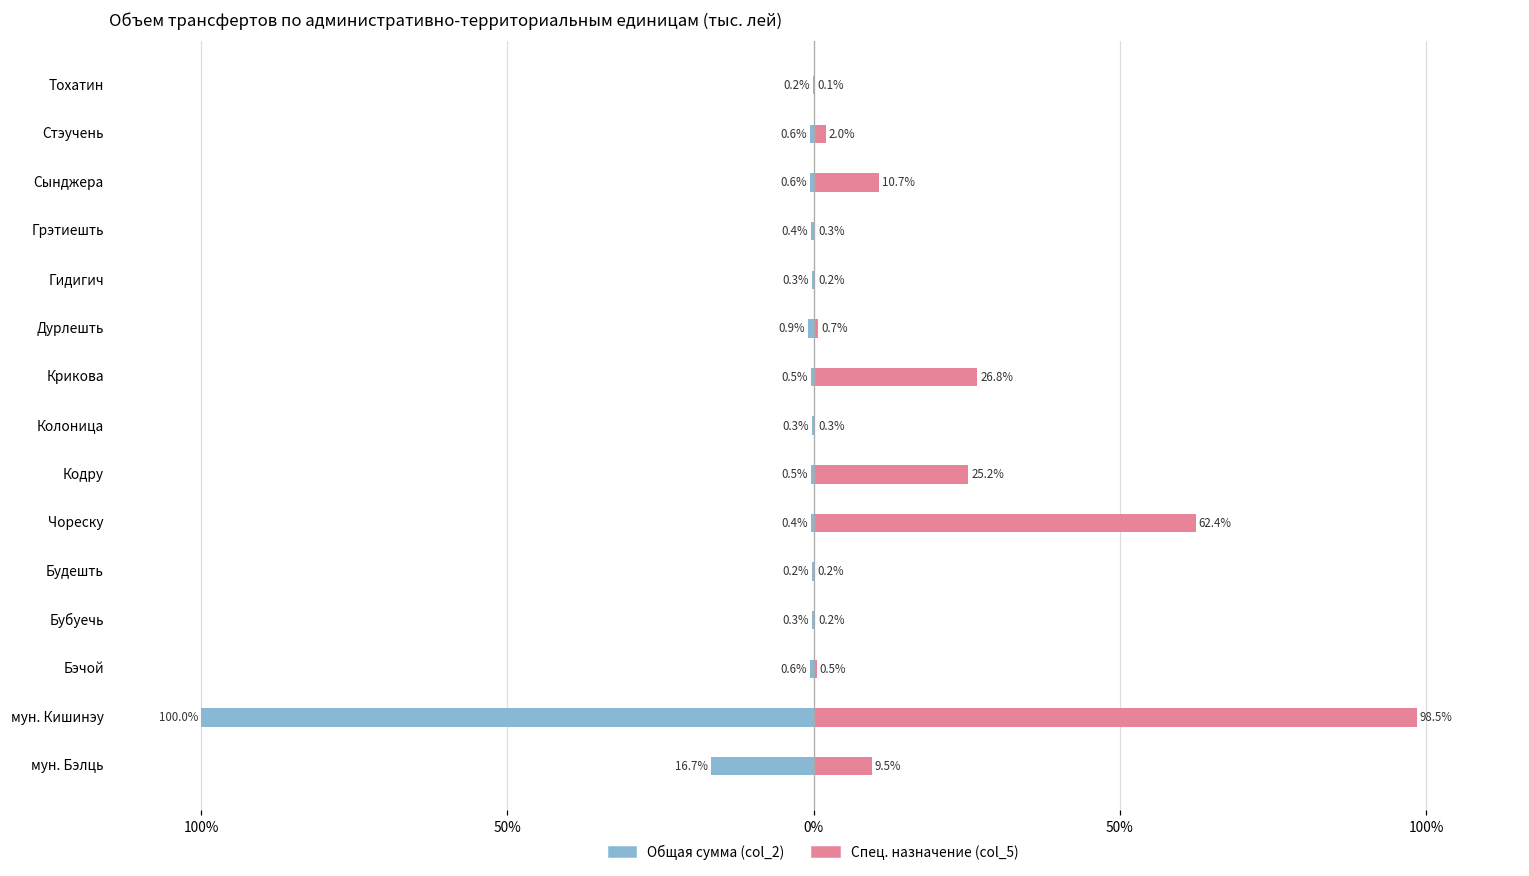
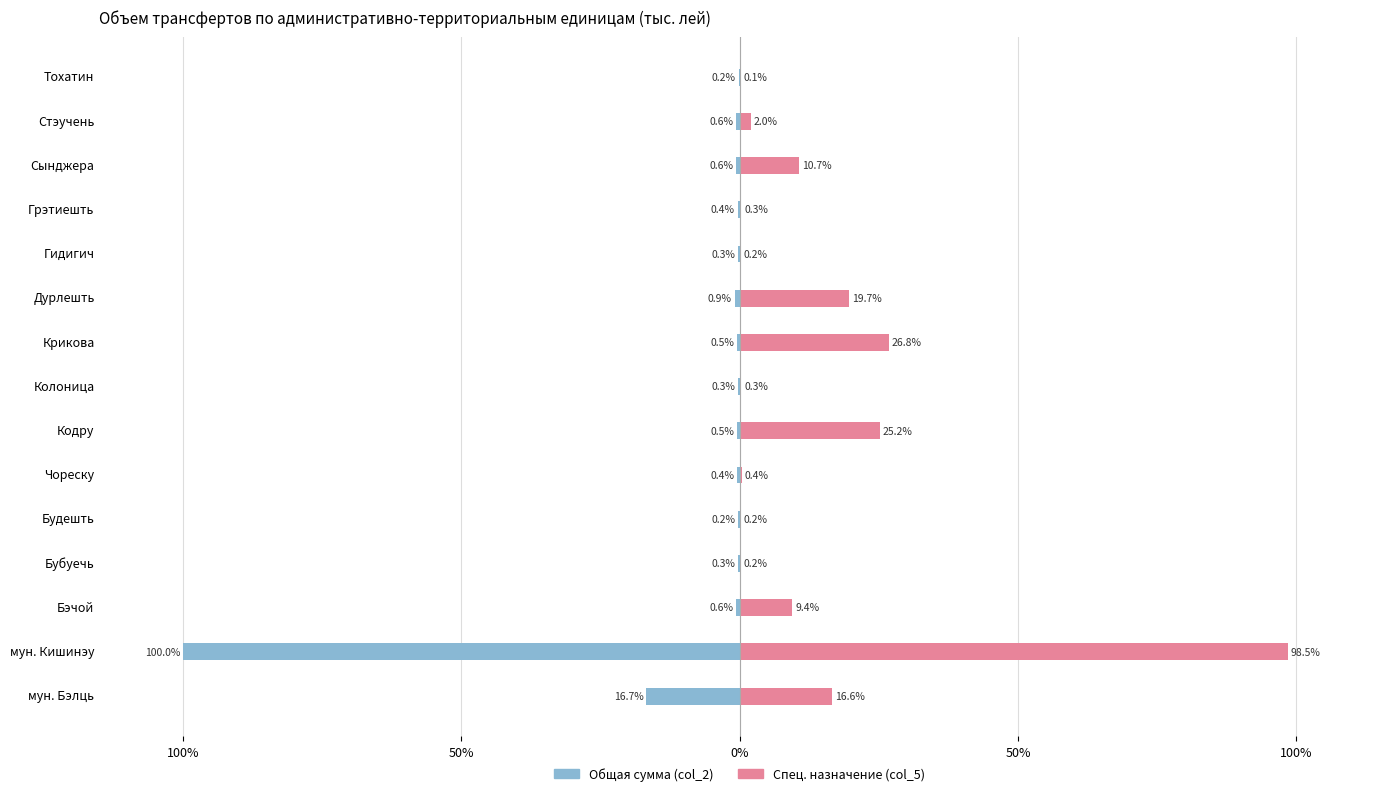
  {
    "Спец. назначение (col_5)": {
      "Тохатин": "0.1%",
      "Стэучень": "2.0%",
      "Сынджера": "10.7%",
      "Грэтиешть": "0.3%",
      "Гидигич": "0.2%",
-     "Дурлешть": "0.7%",
+     "Дурлешть": "19.7%",
      "Крикова": "26.8%",
      "Колоница": "0.3%",
      "Кодру": "25.2%",
-     "Чореску": "62.4%",
+     "Чореску": "0.4%",
      "Будешть": "0.2%",
      "Бубуечь": "0.2%",
-     "Бэчой": "0.5%",
+     "Бэчой": "9.4%",
      "мун. Кишинэу": "98.5%",
-     "мун. Бэлць": "9.5%"
+     "мун. Бэлць": "16.6%"
    }
  }
